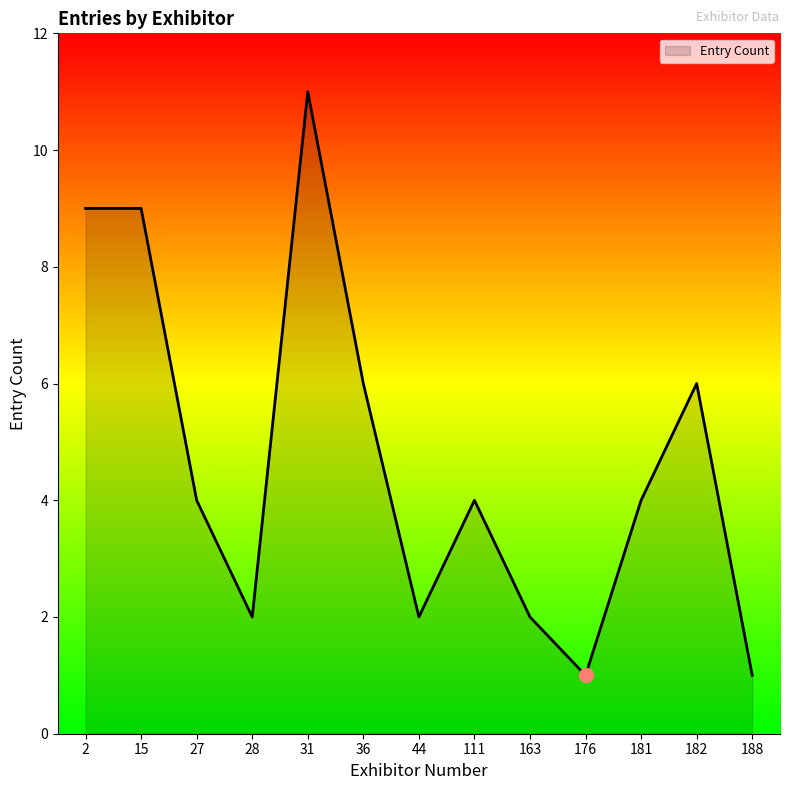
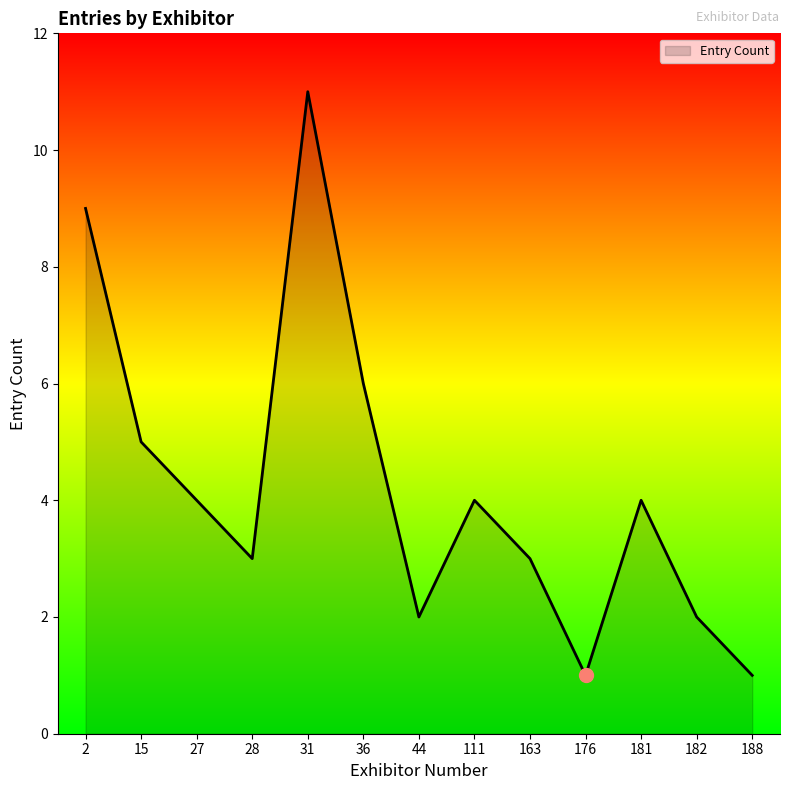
  {
    "Entry Count": {
      "2": 9,
-     "15": 9,
+     "15": 5,
      "27": 4,
-     "28": 2,
+     "28": 3,
      "31": 11,
      "36": 6,
      "44": 2,
      "111": 4,
-     "163": 2,
+     "163": 3,
      "181": 4,
-     "182": 6,
+     "182": 2,
      "188": 1
    }
  }
